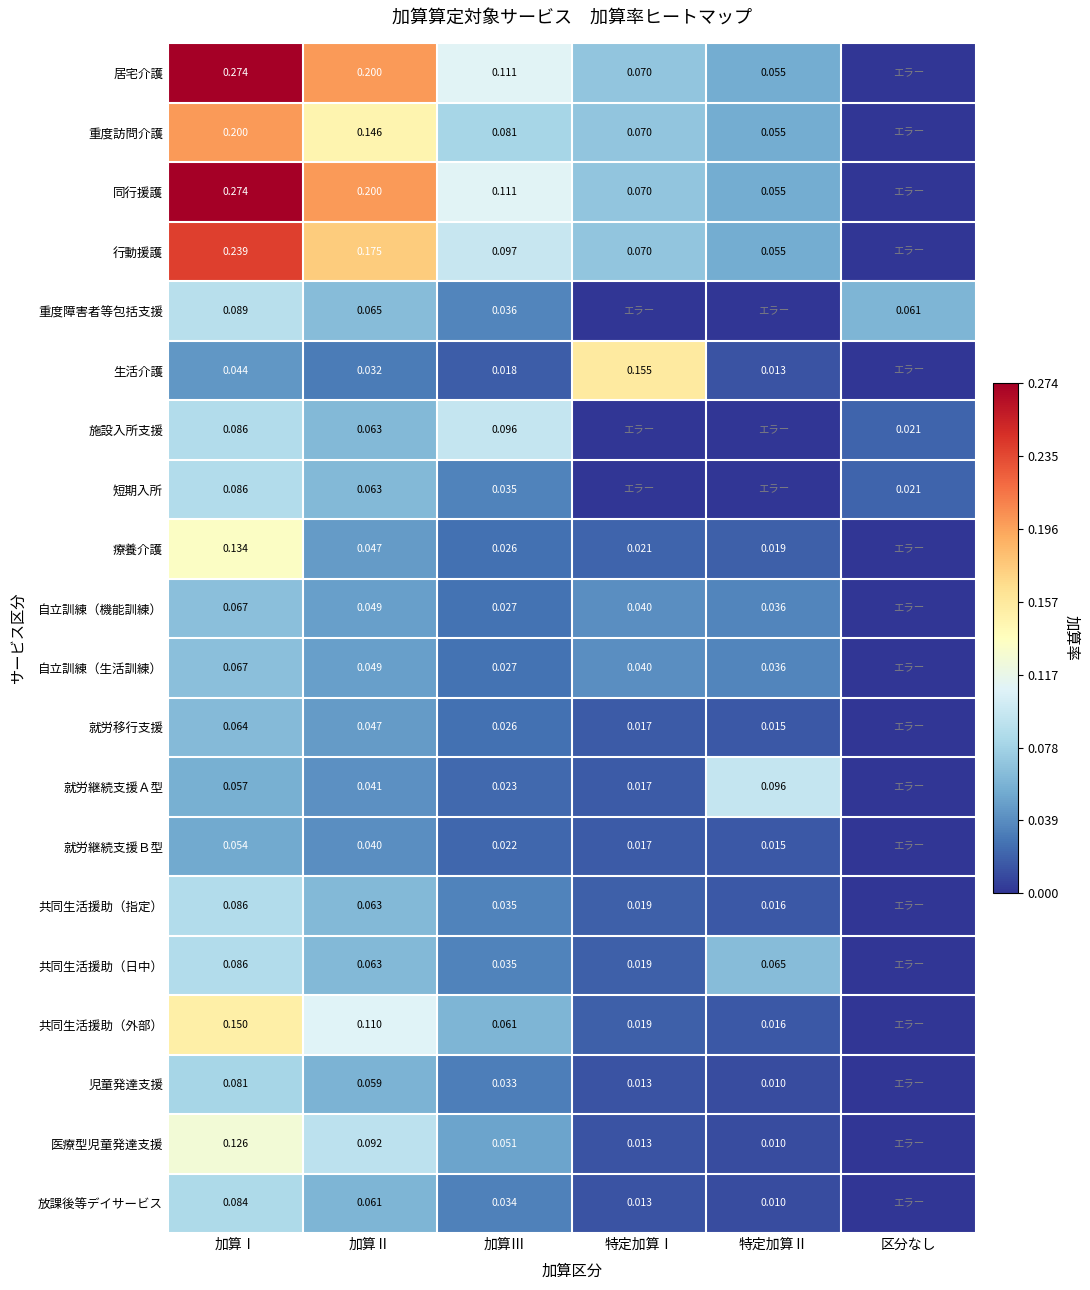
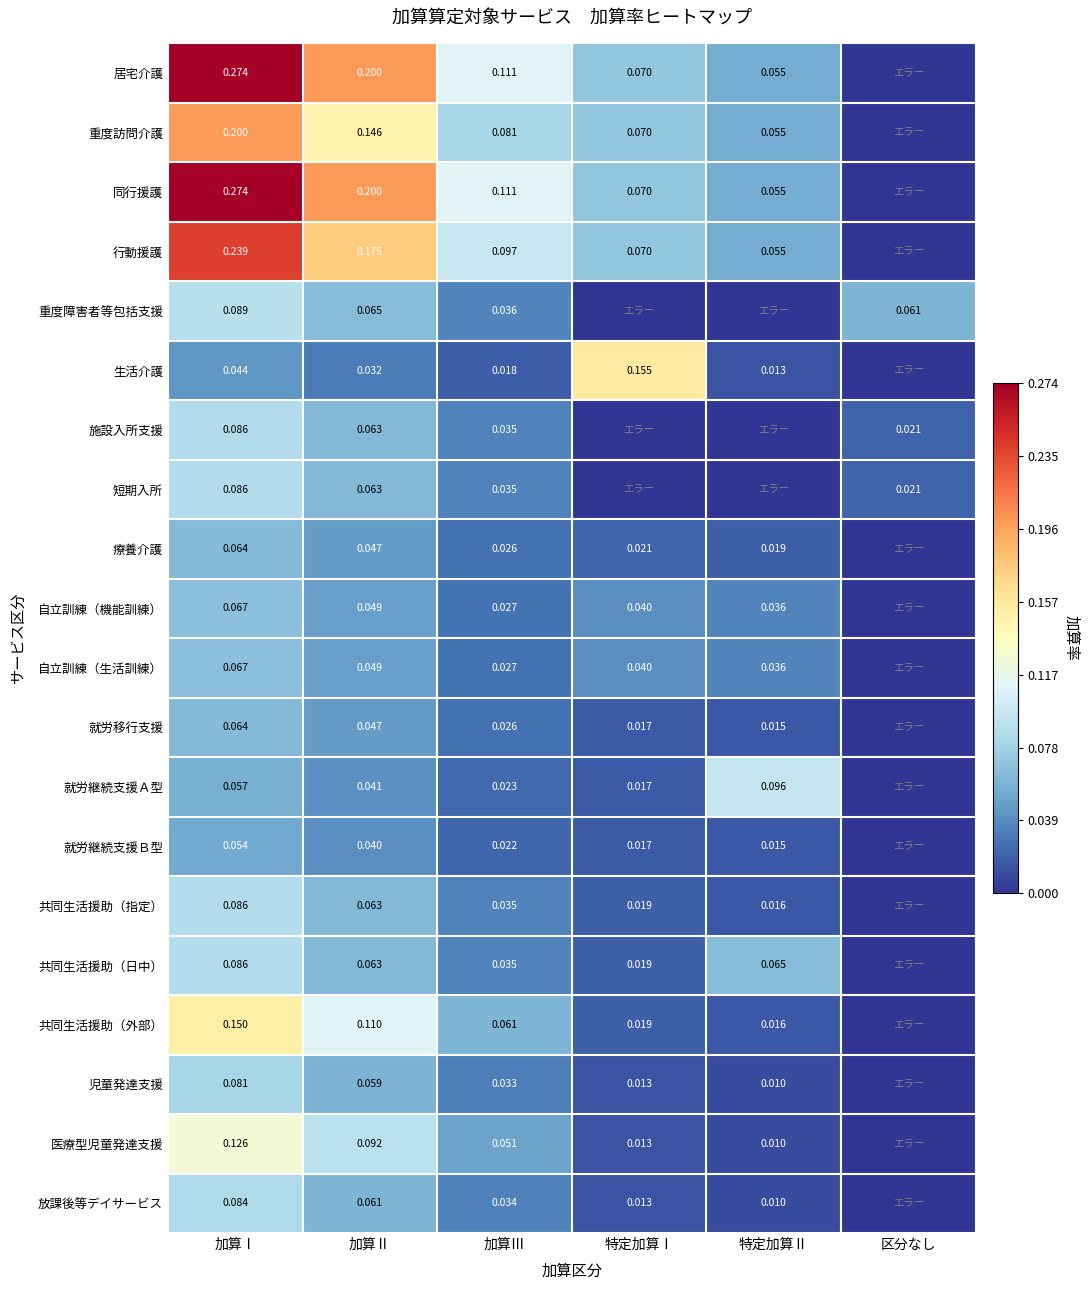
  {
    "居宅介護": {
      "加算Ⅰ": 0.274,
      "加算Ⅱ": 0.200,
      "加算Ⅲ": 0.111,
      "特定加算Ⅰ": 0.070,
      "特定加算Ⅱ": 0.055
    },
    "重度訪問介護": {
      "加算Ⅰ": 0.200,
      "加算Ⅱ": 0.146,
      "加算Ⅲ": 0.081,
      "特定加算Ⅰ": 0.070,
      "特定加算Ⅱ": 0.055
    },
    "同行援護": {
      "加算Ⅰ": 0.274,
      "加算Ⅱ": 0.200,
      "加算Ⅲ": 0.111,
      "特定加算Ⅰ": 0.070,
      "特定加算Ⅱ": 0.055
    },
    "行動援護": {
      "加算Ⅰ": 0.239,
      "加算Ⅱ": 0.175,
      "加算Ⅲ": 0.097,
      "特定加算Ⅰ": 0.070,
      "特定加算Ⅱ": 0.055
    },
    "重度障害者等包括支援": {
      "加算Ⅰ": 0.089,
      "加算Ⅱ": 0.065,
      "加算Ⅲ": 0.036,
      "区分なし": 0.061
    },
    "生活介護": {
      "加算Ⅰ": 0.044,
      "加算Ⅱ": 0.032,
      "加算Ⅲ": 0.018,
      "特定加算Ⅰ": 0.155,
      "特定加算Ⅱ": 0.013
    },
    "施設入所支援": {
      "加算Ⅰ": 0.086,
      "加算Ⅱ": 0.063,
-     "加算Ⅲ": 0.096,
+     "加算Ⅲ": 0.035,
      "区分なし": 0.021
    },
    "短期入所": {
      "加算Ⅰ": 0.086,
      "加算Ⅱ": 0.063,
      "加算Ⅲ": 0.035,
      "区分なし": 0.021
    },
    "療養介護": {
-     "加算Ⅰ": 0.134,
+     "加算Ⅰ": 0.064,
      "加算Ⅱ": 0.047,
      "加算Ⅲ": 0.026,
      "特定加算Ⅰ": 0.021,
      "特定加算Ⅱ": 0.019
    },
    "自立訓練（機能訓練）": {
      "加算Ⅰ": 0.067,
      "加算Ⅱ": 0.049,
      "加算Ⅲ": 0.027,
      "特定加算Ⅰ": 0.040,
      "特定加算Ⅱ": 0.036
    },
    "自立訓練（生活訓練）": {
      "加算Ⅰ": 0.067,
      "加算Ⅱ": 0.049,
      "加算Ⅲ": 0.027,
      "特定加算Ⅰ": 0.040,
      "特定加算Ⅱ": 0.036
    },
    "就労移行支援": {
      "加算Ⅰ": 0.064,
      "加算Ⅱ": 0.047,
      "加算Ⅲ": 0.026,
      "特定加算Ⅰ": 0.017,
      "特定加算Ⅱ": 0.015
    },
    "就労継続支援Ａ型": {
      "加算Ⅰ": 0.057,
      "加算Ⅱ": 0.041,
      "加算Ⅲ": 0.023,
      "特定加算Ⅰ": 0.017,
      "特定加算Ⅱ": 0.096
    },
    "就労継続支援Ｂ型": {
      "加算Ⅰ": 0.054,
      "加算Ⅱ": 0.040,
      "加算Ⅲ": 0.022,
      "特定加算Ⅰ": 0.017,
      "特定加算Ⅱ": 0.015
    },
    "共同生活援助（指定）": {
      "加算Ⅰ": 0.086,
      "加算Ⅱ": 0.063,
      "加算Ⅲ": 0.035,
      "特定加算Ⅰ": 0.019,
      "特定加算Ⅱ": 0.016
    },
    "共同生活援助（日中）": {
      "加算Ⅰ": 0.086,
      "加算Ⅱ": 0.063,
      "加算Ⅲ": 0.035,
      "特定加算Ⅰ": 0.019,
      "特定加算Ⅱ": 0.065
    },
    "共同生活援助（外部）": {
      "加算Ⅰ": 0.150,
      "加算Ⅱ": 0.110,
      "加算Ⅲ": 0.061,
      "特定加算Ⅰ": 0.019,
      "特定加算Ⅱ": 0.016
    },
    "児童発達支援": {
      "加算Ⅰ": 0.081,
      "加算Ⅱ": 0.059,
      "加算Ⅲ": 0.033,
      "特定加算Ⅰ": 0.013,
      "特定加算Ⅱ": 0.010
    },
    "医療型児童発達支援": {
      "加算Ⅰ": 0.126,
      "加算Ⅱ": 0.092,
      "加算Ⅲ": 0.051,
      "特定加算Ⅰ": 0.013,
      "特定加算Ⅱ": 0.010
    },
    "放課後等デイサービス": {
      "加算Ⅰ": 0.084,
      "加算Ⅱ": 0.061,
      "加算Ⅲ": 0.034,
      "特定加算Ⅰ": 0.013,
      "特定加算Ⅱ": 0.010
    }
  }
